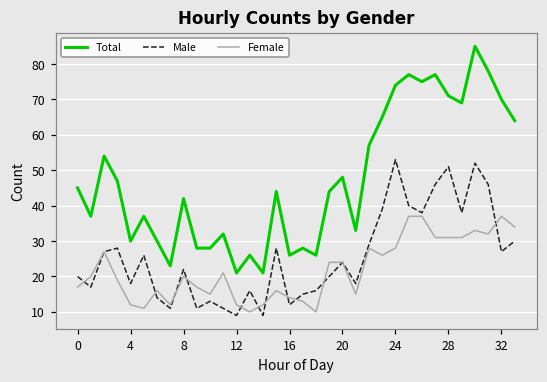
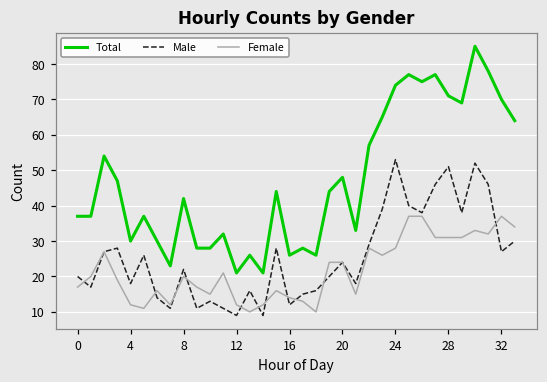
  {
    "Total": {
-     "0": 45,
+     "0": 37,
      "4": 30,
      "8": 42,
      "12": 21,
      "16": 26,
      "20": 48,
      "24": 74,
      "28": 71,
      "32": 70
    },
    "Male": {
      "0": 20,
      "4": 18,
      "8": 22,
      "12": 9,
      "16": 12,
      "24": 53,
      "28": 51,
      "32": 27
    },
    "Female": {
      "0": 17,
      "4": 12,
      "8": 20,
      "12": 12,
      "16": 14,
      "24": 28,
      "28": 31,
      "32": 37
    }
  }
